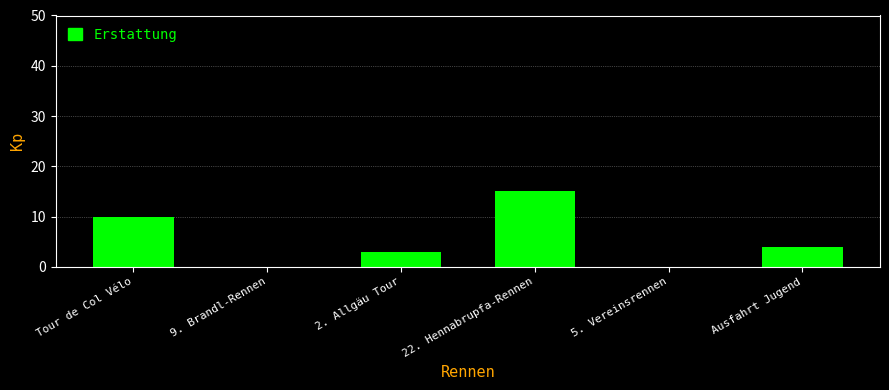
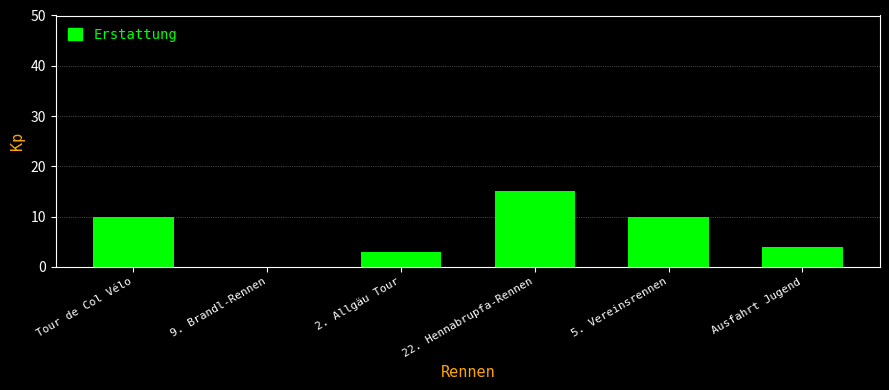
  {
    "Tour de Col Vélo": 10,
    "9. Brandl-Rennen": 0,
    "2. Allgäu Tour": 3,
    "22. Hennabrupfa-Rennen": 15,
-   "5. Vereinsrennen": 0,
+   "5. Vereinsrennen": 10,
    "Ausfahrt Jugend": 4
  }
